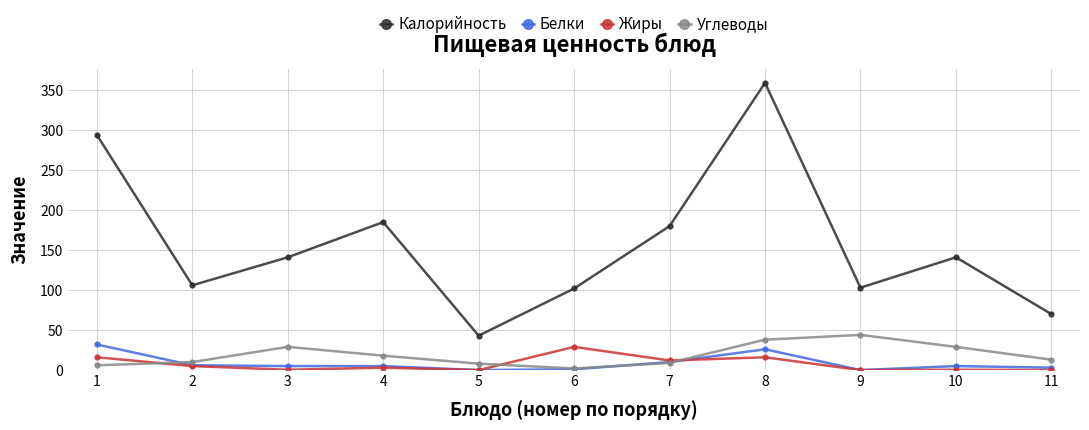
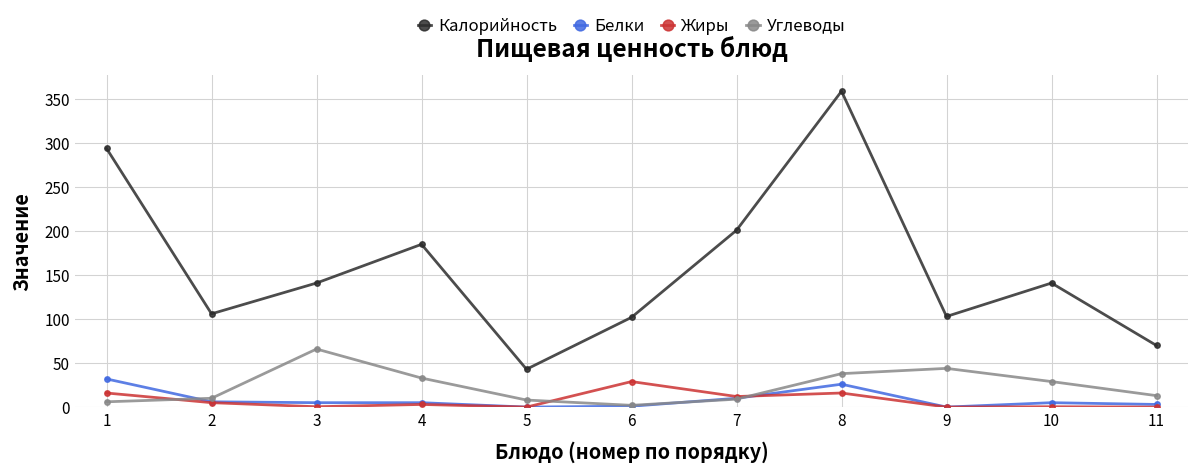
  {
    "Калорийность": {
      "1": 290,
      "2": 110,
      "3": 140,
      "4": 190,
      "5": 40,
      "6": 100,
-     "7": 180,
+     "7": 200,
      "8": 360,
      "9": 100,
      "10": 140,
      "11": 70
    },
    "Белки": {
      "1": 30,
      "3": 10,
      "8": 30,
      "10": 10
    },
    "Жиры": {
      "1": 20,
      "3": 0,
      "6": 30,
      "8": 20,
      "10": 0
    },
    "Углеводы": {
      "1": 10,
      "2": 10,
-     "3": 30,
-     "4": 20,
+     "3": 70,
+     "4": 30,
      "5": 10,
      "8": 40,
      "9": 40,
      "10": 30,
      "11": 10
    }
  }
